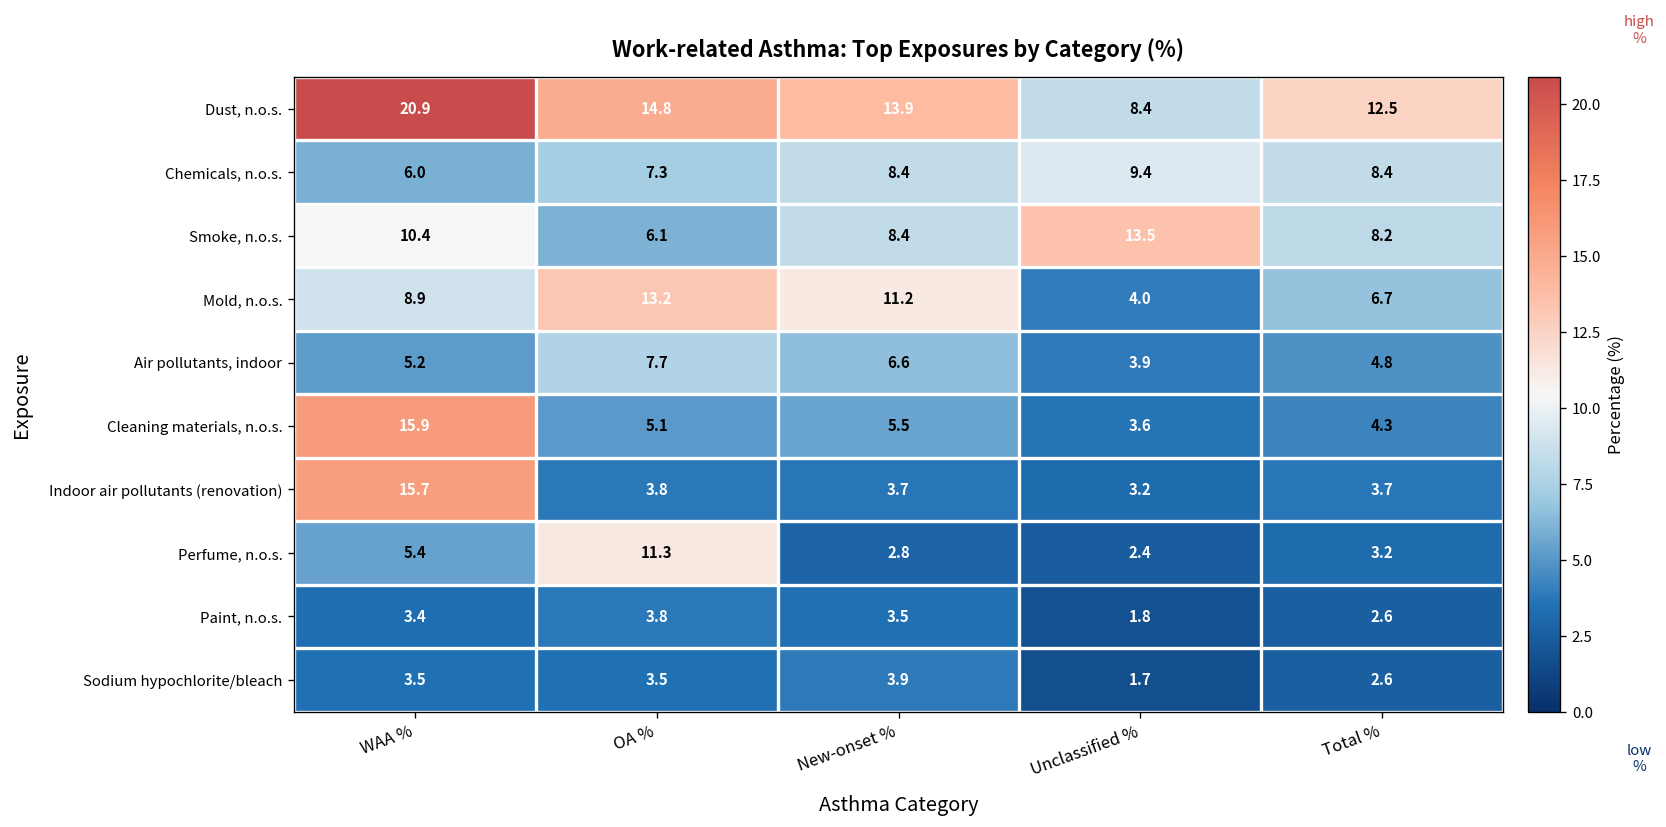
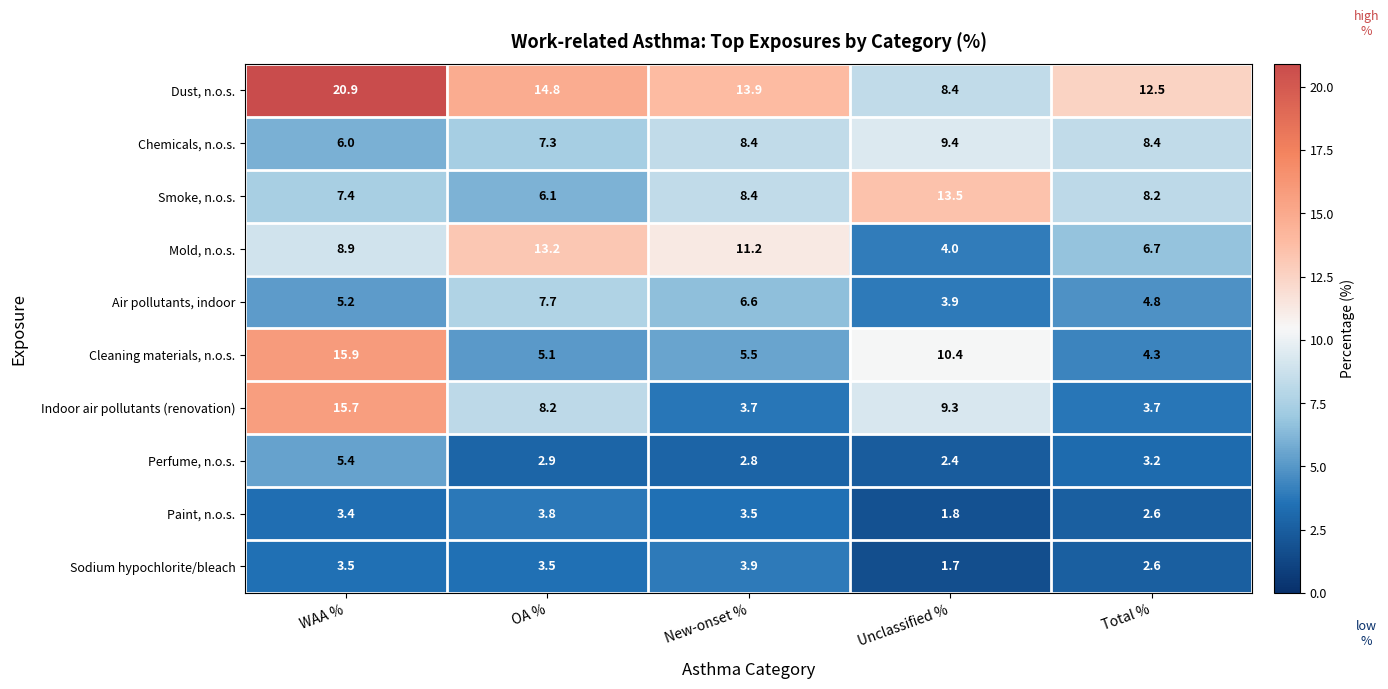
  {
    "Dust, n.o.s.": {
      "WAA %": 20.9,
      "OA %": 14.8,
      "New-onset %": 13.9,
      "Unclassified %": 8.4,
      "Total %": 12.5
    },
    "Chemicals, n.o.s.": {
      "WAA %": 6.0,
      "OA %": 7.3,
      "New-onset %": 8.4,
      "Unclassified %": 9.4,
      "Total %": 8.4
    },
    "Smoke, n.o.s.": {
-     "WAA %": 10.4,
+     "WAA %": 7.4,
      "OA %": 6.1,
      "New-onset %": 8.4,
      "Unclassified %": 13.5,
      "Total %": 8.2
    },
    "Mold, n.o.s.": {
      "WAA %": 8.9,
      "OA %": 13.2,
      "New-onset %": 11.2,
      "Unclassified %": 4.0,
      "Total %": 6.7
    },
    "Air pollutants, indoor": {
      "WAA %": 5.2,
      "OA %": 7.7,
      "New-onset %": 6.6,
      "Unclassified %": 3.9,
      "Total %": 4.8
    },
    "Cleaning materials, n.o.s.": {
      "WAA %": 15.9,
      "OA %": 5.1,
      "New-onset %": 5.5,
-     "Unclassified %": 3.6,
+     "Unclassified %": 10.4,
      "Total %": 4.3
    },
    "Indoor air pollutants (renovation)": {
      "WAA %": 15.7,
-     "OA %": 3.8,
+     "OA %": 8.2,
      "New-onset %": 3.7,
-     "Unclassified %": 3.2,
+     "Unclassified %": 9.3,
      "Total %": 3.7
    },
    "Perfume, n.o.s.": {
      "WAA %": 5.4,
-     "OA %": 11.3,
+     "OA %": 2.9,
      "New-onset %": 2.8,
      "Unclassified %": 2.4,
      "Total %": 3.2
    },
    "Paint, n.o.s.": {
      "WAA %": 3.4,
      "OA %": 3.8,
      "New-onset %": 3.5,
      "Unclassified %": 1.8,
      "Total %": 2.6
    },
    "Sodium hypochlorite/bleach": {
      "WAA %": 3.5,
      "OA %": 3.5,
      "New-onset %": 3.9,
      "Unclassified %": 1.7,
      "Total %": 2.6
    }
  }
